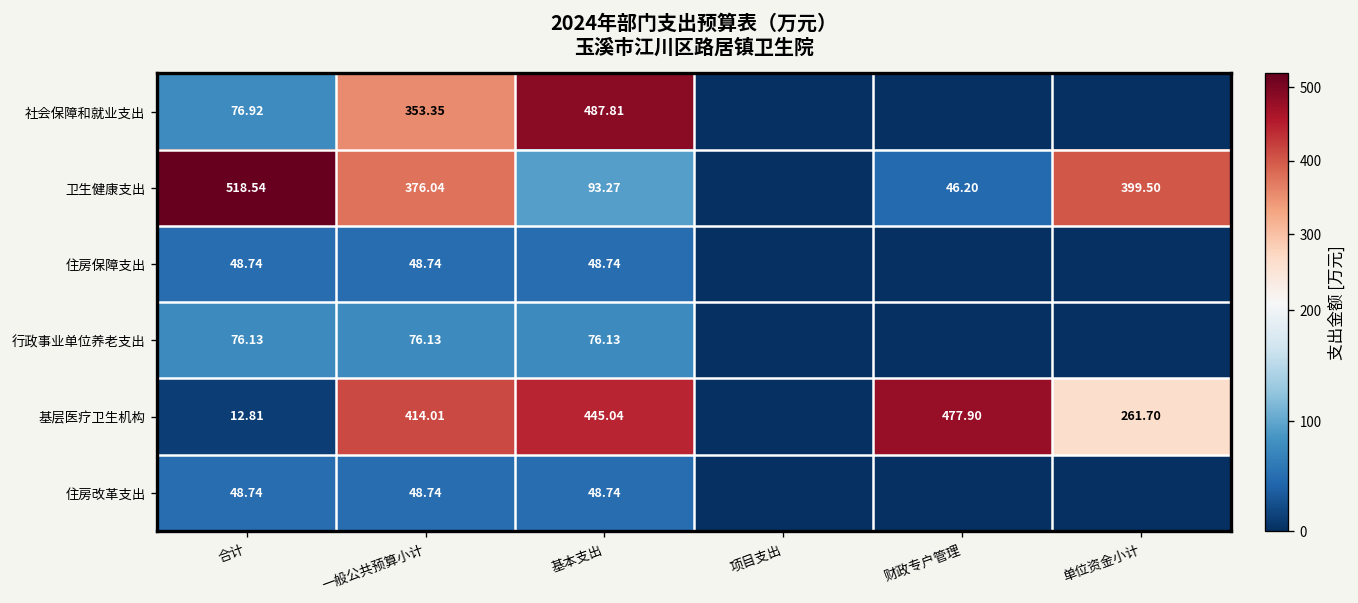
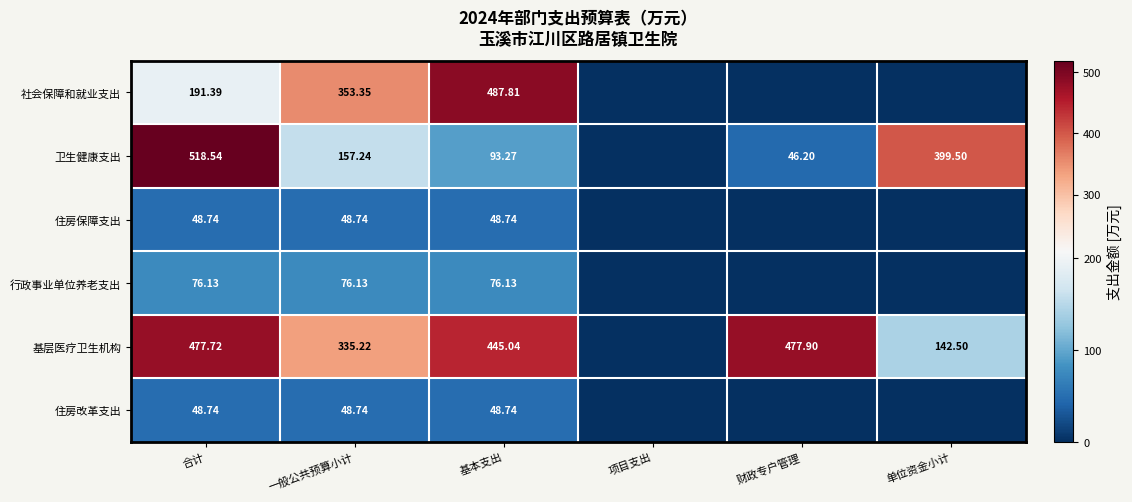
  {
    "社会保障和就业支出": {
-     "合计": 76.92,
+     "合计": 191.39,
      "一般公共预算小计": 353.35,
      "基本支出": 487.81
    },
    "卫生健康支出": {
      "合计": 518.54,
-     "一般公共预算小计": 376.04,
+     "一般公共预算小计": 157.24,
      "基本支出": 93.27,
      "财政专户管理": 46.20,
      "单位资金小计": 399.50
    },
    "住房保障支出": {
      "合计": 48.74,
      "一般公共预算小计": 48.74,
      "基本支出": 48.74
    },
    "行政事业单位养老支出": {
      "合计": 76.13,
      "一般公共预算小计": 76.13,
      "基本支出": 76.13
    },
    "基层医疗卫生机构": {
-     "合计": 12.81,
-     "一般公共预算小计": 414.01,
+     "合计": 477.72,
+     "一般公共预算小计": 335.22,
      "基本支出": 445.04,
      "财政专户管理": 477.90,
-     "单位资金小计": 261.70
+     "单位资金小计": 142.50
    },
    "住房改革支出": {
      "合计": 48.74,
      "一般公共预算小计": 48.74,
      "基本支出": 48.74
    }
  }
